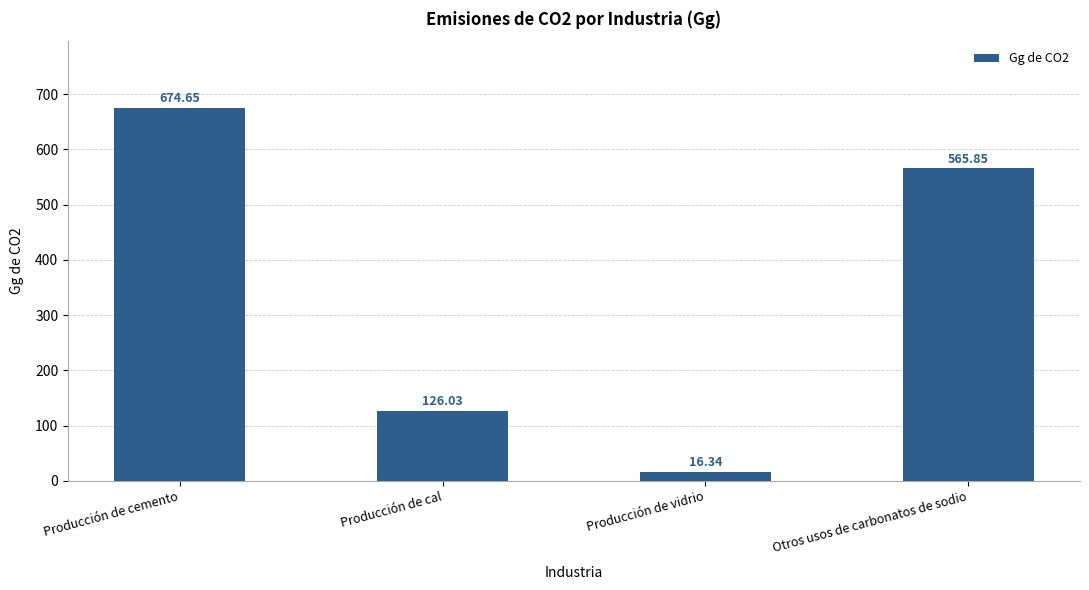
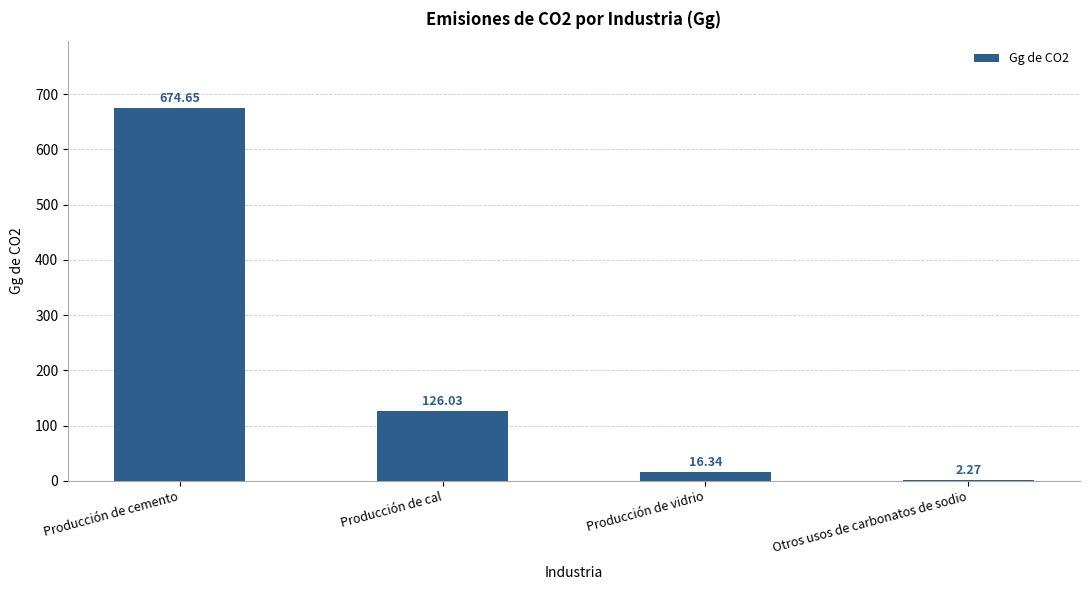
  {
    "Producción de cemento": 674.65,
    "Producción de cal": 126.03,
    "Producción de vidrio": 16.34,
-   "Otros usos de carbonatos de sodio": 565.85
+   "Otros usos de carbonatos de sodio": 2.27
  }
